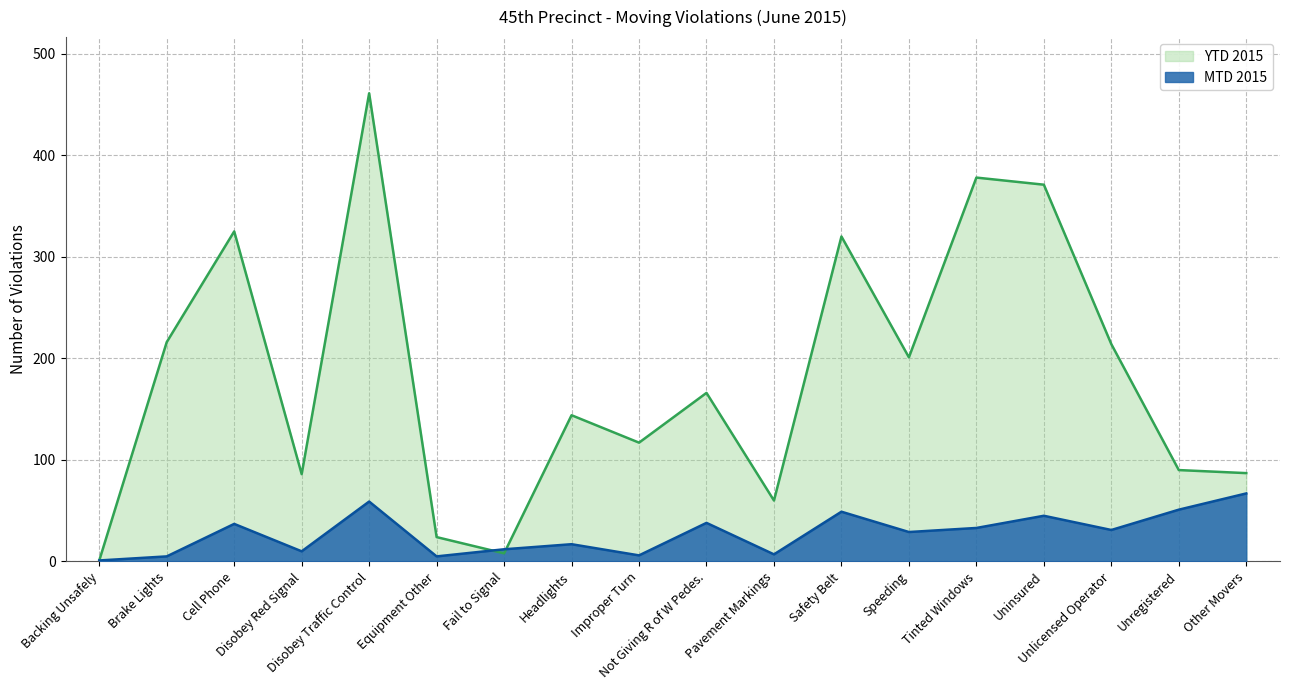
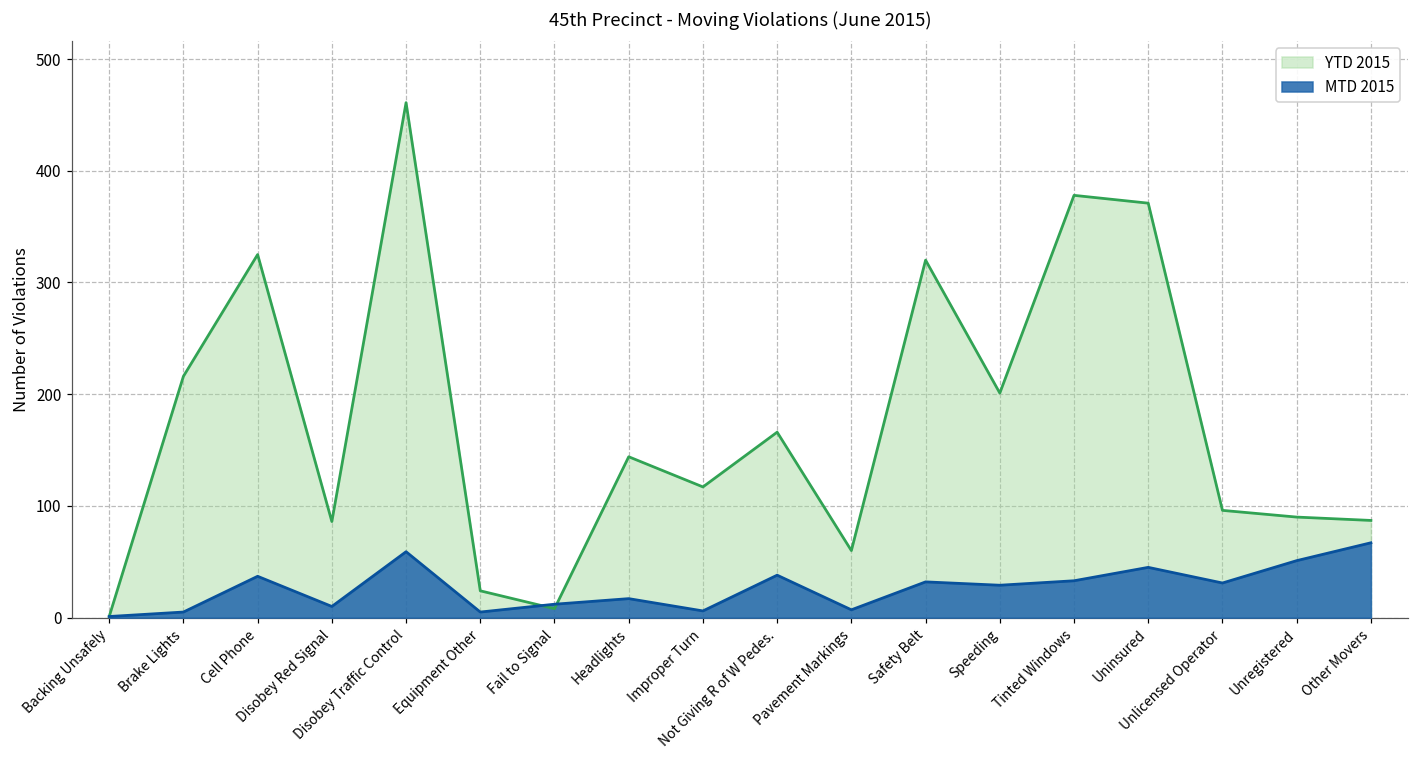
  {
    "YTD 2015": {
      "Brake Lights": 216,
      "Cell Phone": 325,
      "Disobey Red Signal": 86,
      "Disobey Traffic Control": 461,
      "Equipment Other": 24,
      "Fail to Signal": 8,
      "Headlights": 144,
      "Improper Turn": 117,
      "Not Giving R of W Pedes.": 166,
      "Pavement Markings": 60,
      "Safety Belt": 320,
      "Speeding": 201,
      "Tinted Windows": 378,
      "Uninsured": 371,
-     "Unlicensed Operator": 214,
+     "Unlicensed Operator": 96,
      "Unregistered": 90,
      "Other Movers": 87
    },
    "MTD 2015": {
      "Brake Lights": 5,
      "Cell Phone": 37,
      "Disobey Red Signal": 10,
      "Disobey Traffic Control": 59,
      "Equipment Other": 5,
      "Fail to Signal": 12,
      "Headlights": 17,
      "Improper Turn": 6,
      "Not Giving R of W Pedes.": 38,
      "Pavement Markings": 7,
-     "Safety Belt": 49,
+     "Safety Belt": 32,
      "Speeding": 29,
      "Tinted Windows": 33,
      "Uninsured": 45,
      "Unlicensed Operator": 31,
      "Unregistered": 51,
      "Other Movers": 67
    }
  }
